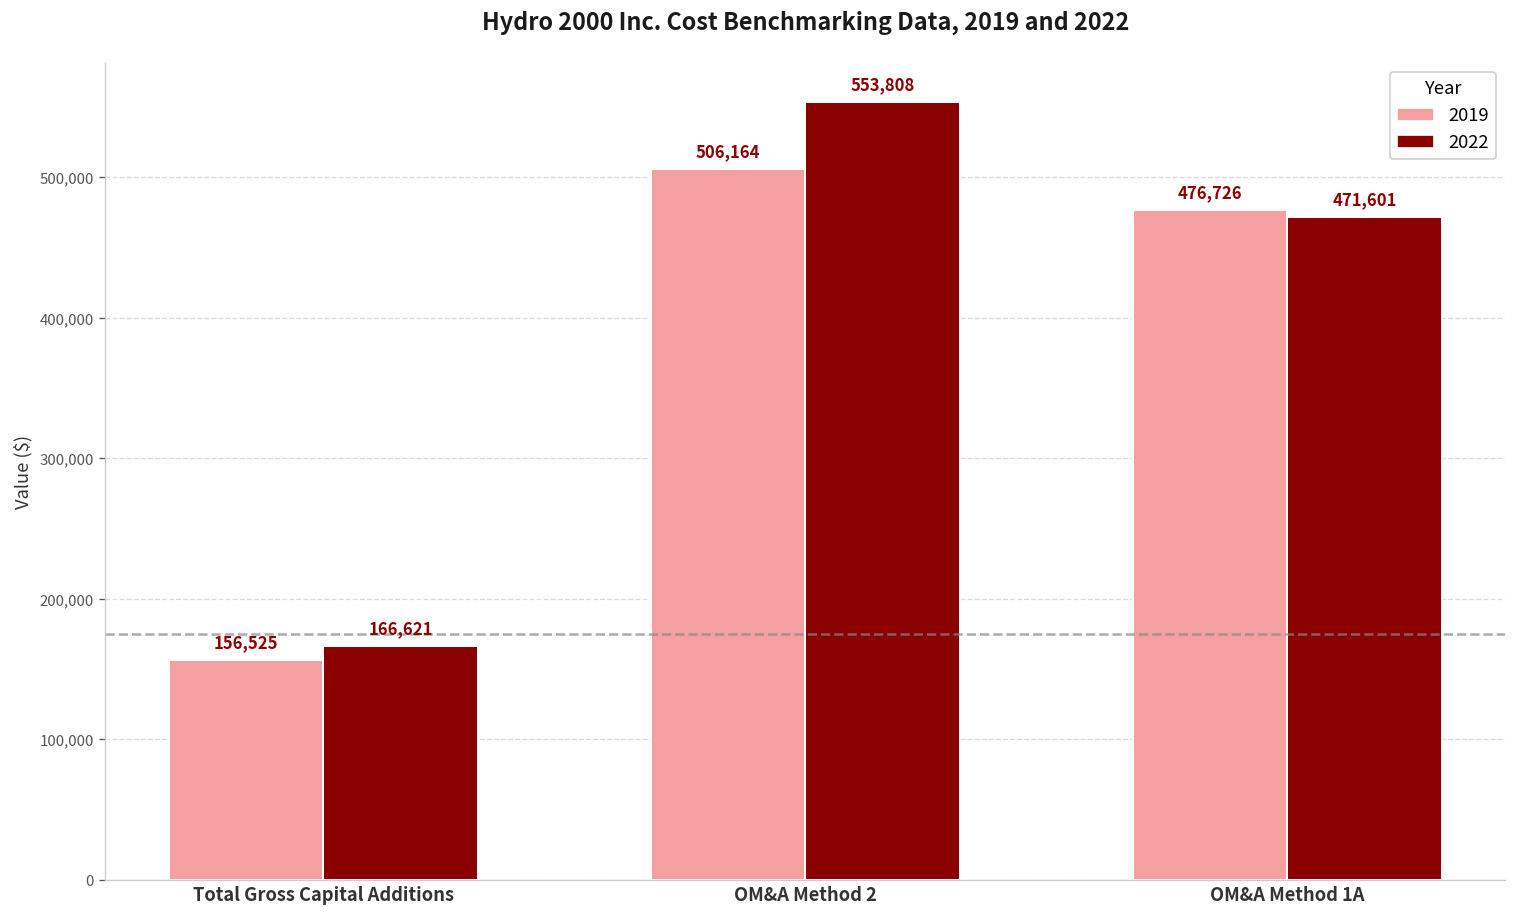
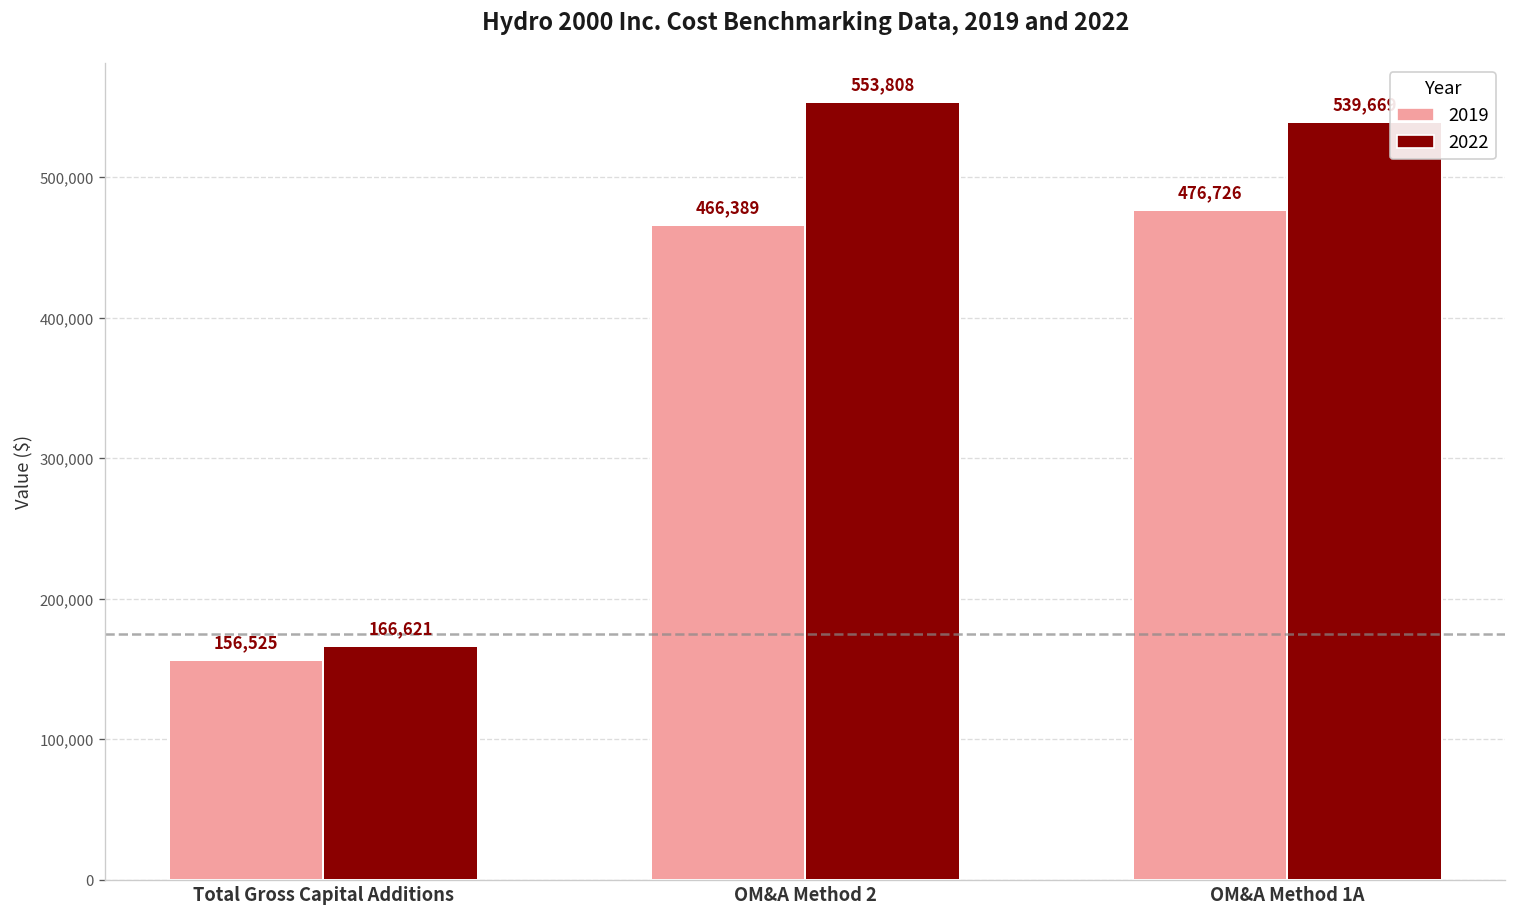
  {
    "2019": {
      "Total Gross Capital Additions": "156,525",
-     "OM&A Method 2": "506,164",
+     "OM&A Method 2": "466,389",
      "OM&A Method 1A": "476,726"
    },
    "2022": {
-     "OM&A Method 1A": "472,000"
+     "OM&A Method 1A": "540,000"
    }
  }
